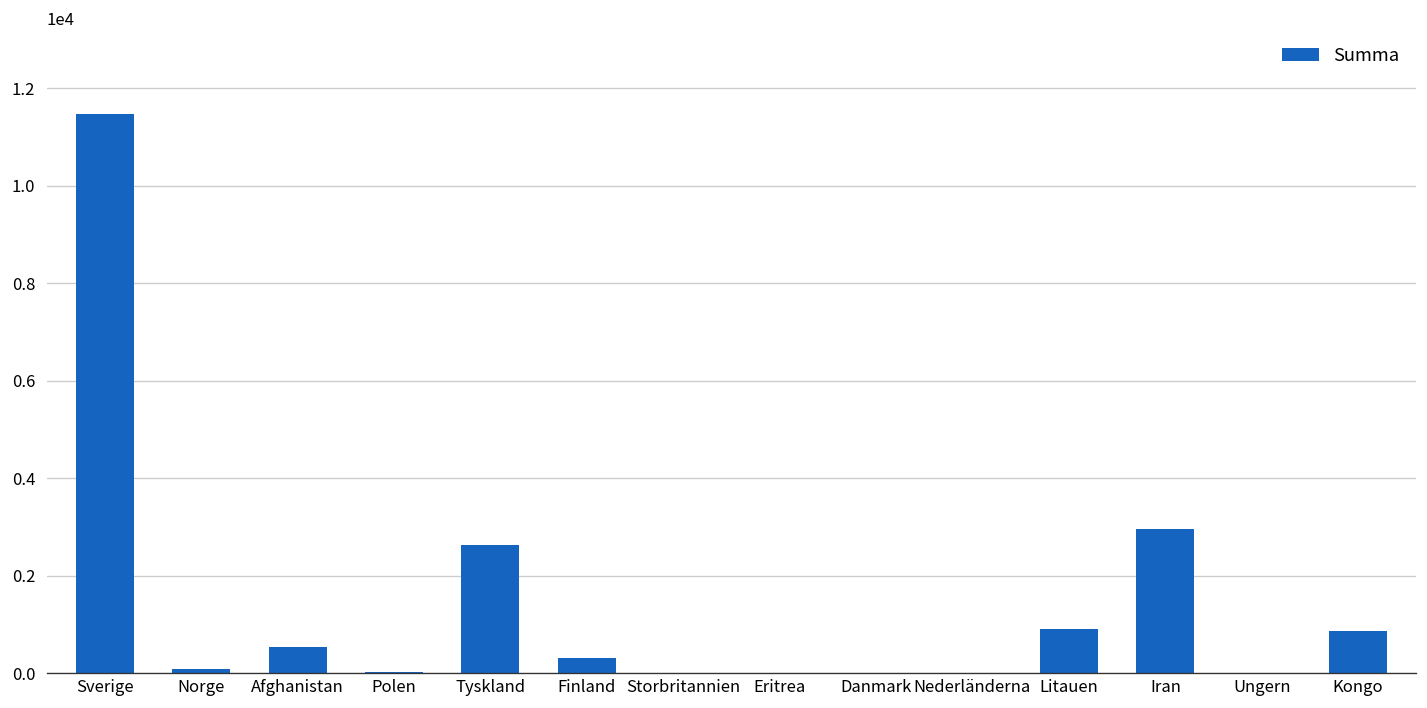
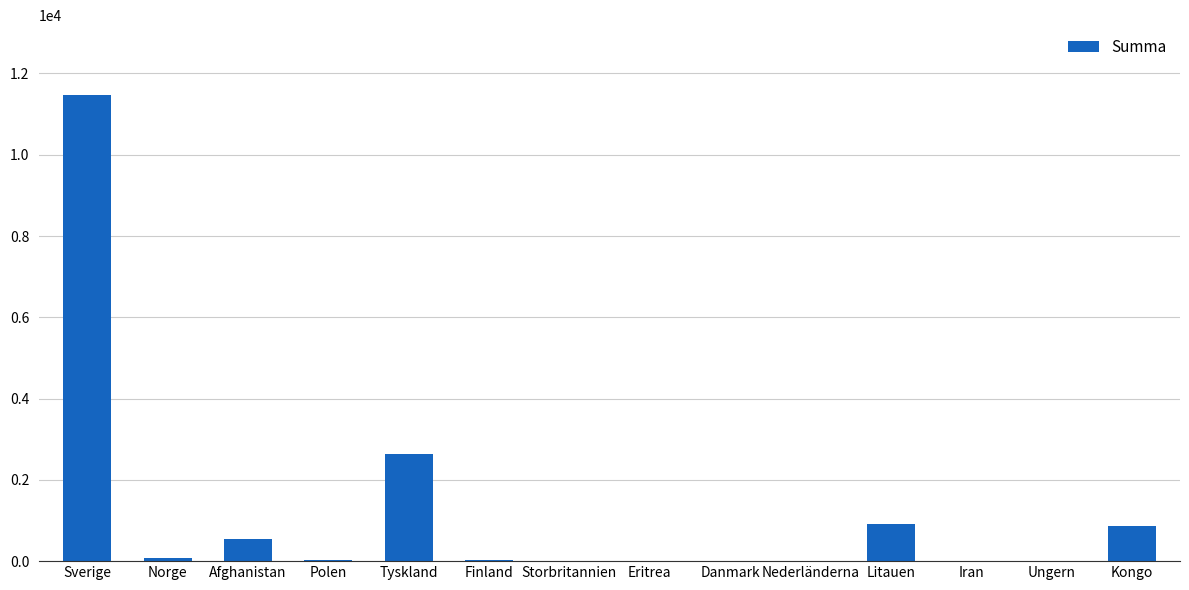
  {
    "Sverige": 11500,
    "Norge": 100,
    "Afghanistan": 500,
    "Tyskland": 2600,
-   "Finland": 300,
+   "Finland": 0,
    "Litauen": 900,
-   "Iran": 3000,
+   "Iran": 0,
    "Kongo": 900
  }
